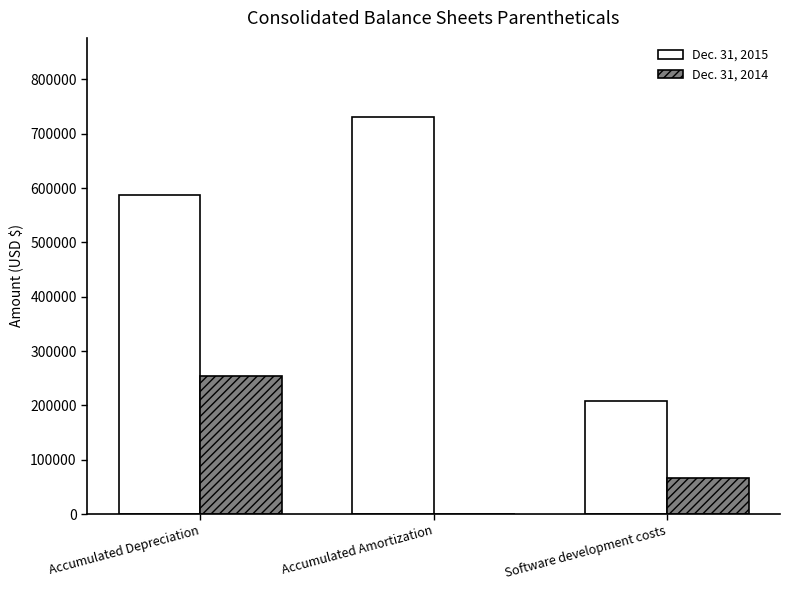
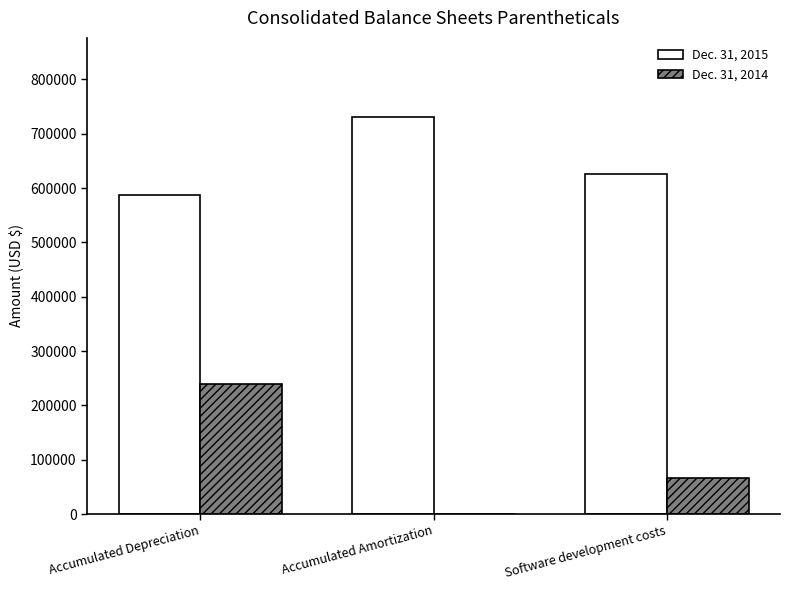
  {
    "Dec. 31, 2015": {
      "Accumulated Depreciation": 590000,
      "Accumulated Amortization": 730000,
-     "Software development costs": 210000
+     "Software development costs": 630000
    },
    "Dec. 31, 2014": {
-     "Accumulated Depreciation": 250000,
+     "Accumulated Depreciation": 240000,
      "Accumulated Amortization": 0,
      "Software development costs": 70000
    }
  }
